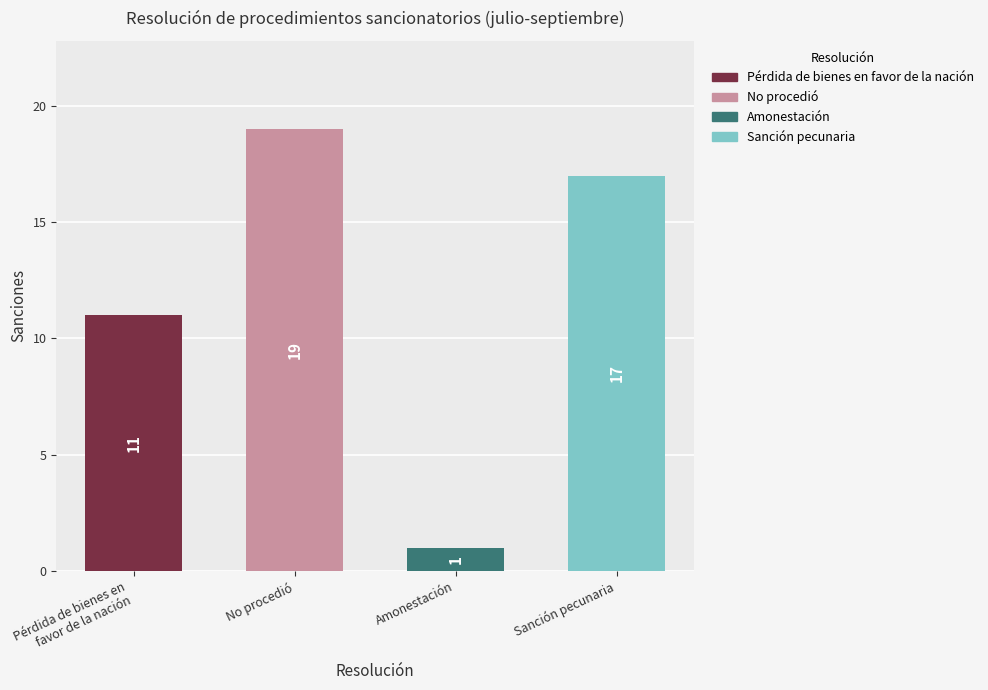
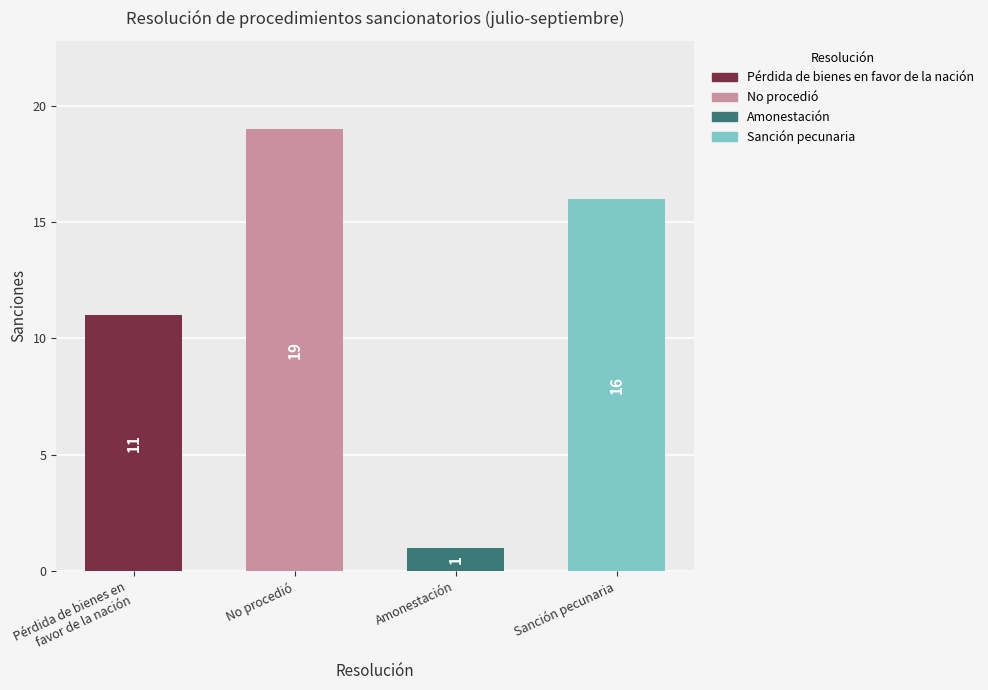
  {
    "Pérdida de bienes en favor de la nación": 11,
    "No procedió": 19,
    "Amonestación": 1,
-   "Sanción pecunaria": 17
+   "Sanción pecunaria": 16
  }
